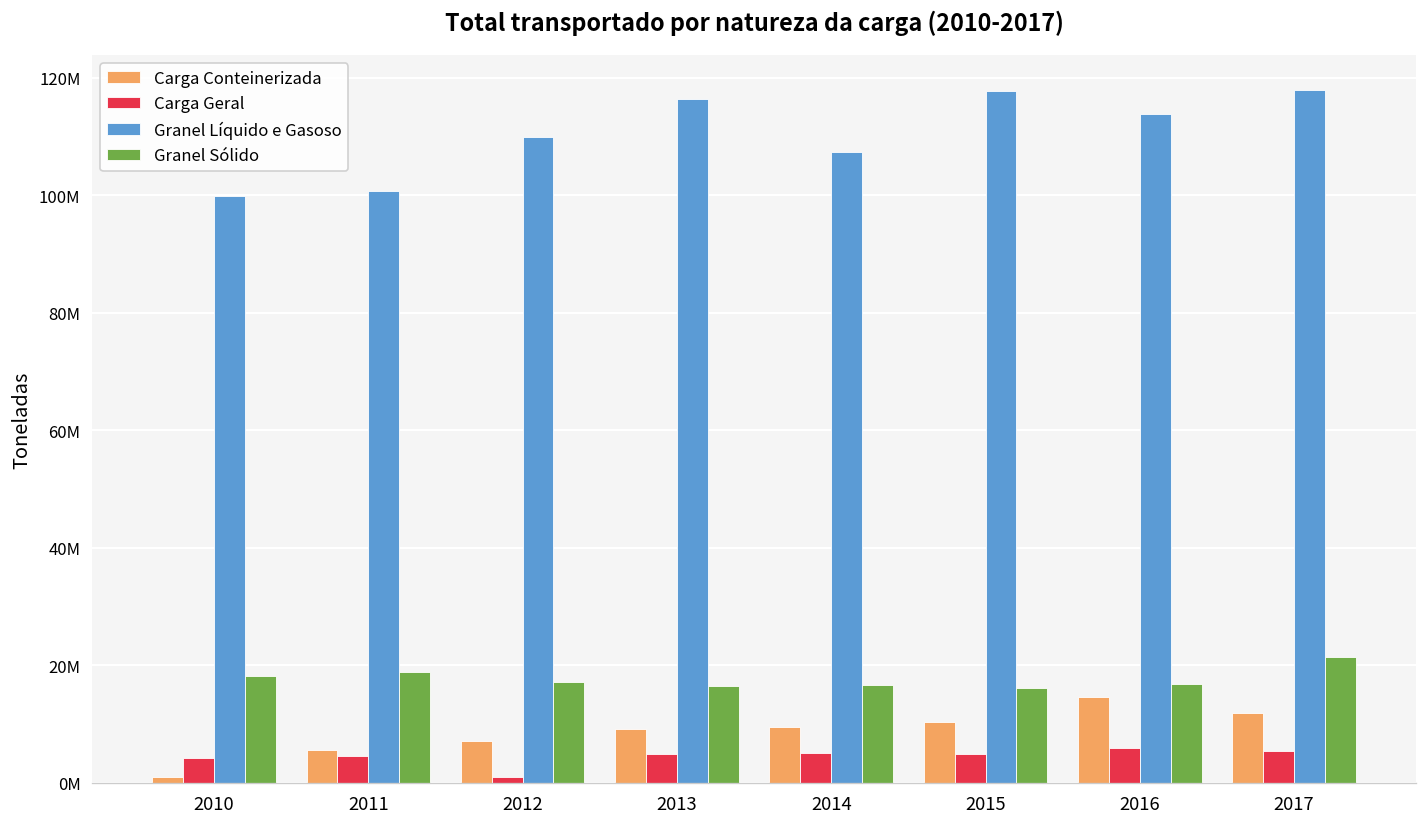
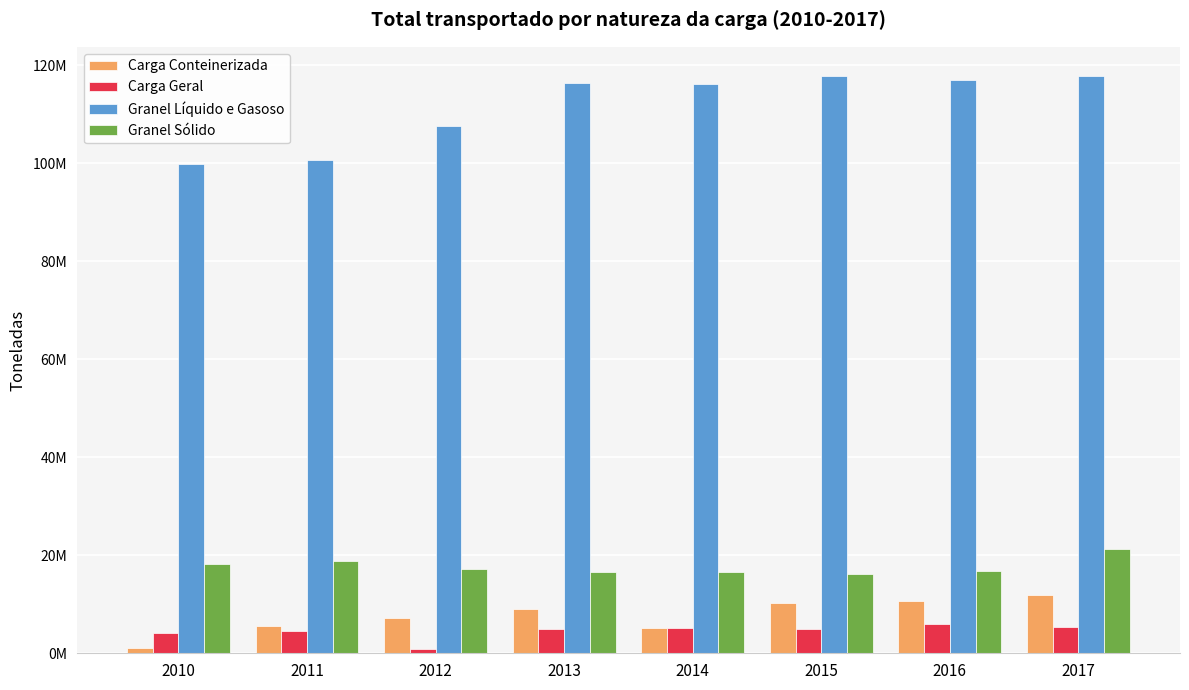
  {
    "Carga Conteinerizada": {
      "2010": 1000000,
      "2011": 6000000,
      "2012": 7000000,
      "2013": 9000000,
-     "2014": 10000000,
+     "2014": 5000000,
      "2015": 10000000,
-     "2016": 15000000,
+     "2016": 11000000,
      "2017": 12000000
    },
    "Carga Geral": {
      "2010": 4000000,
      "2011": 5000000,
      "2012": 1000000,
      "2013": 5000000,
      "2014": 5000000,
      "2015": 5000000,
      "2016": 6000000,
      "2017": 5000000
    },
    "Granel Líquido e Gasoso": {
      "2010": 100000000,
      "2011": 101000000,
-     "2012": 110000000,
+     "2012": 108000000,
      "2013": 116000000,
-     "2014": 107000000,
+     "2014": 116000000,
      "2015": 118000000,
-     "2016": 114000000,
+     "2016": 117000000,
      "2017": 118000000
    },
    "Granel Sólido": {
      "2010": 18000000,
      "2011": 19000000,
      "2012": 17000000,
      "2013": 17000000,
      "2014": 17000000,
      "2015": 16000000,
      "2016": 17000000,
      "2017": 21000000
    }
  }
